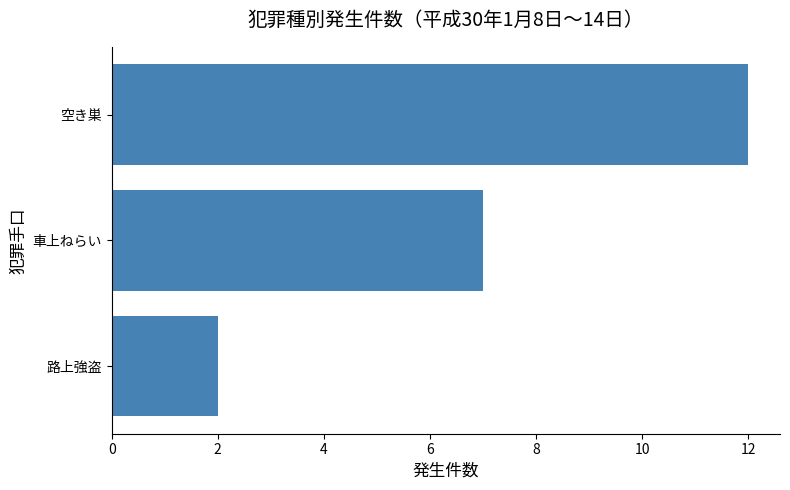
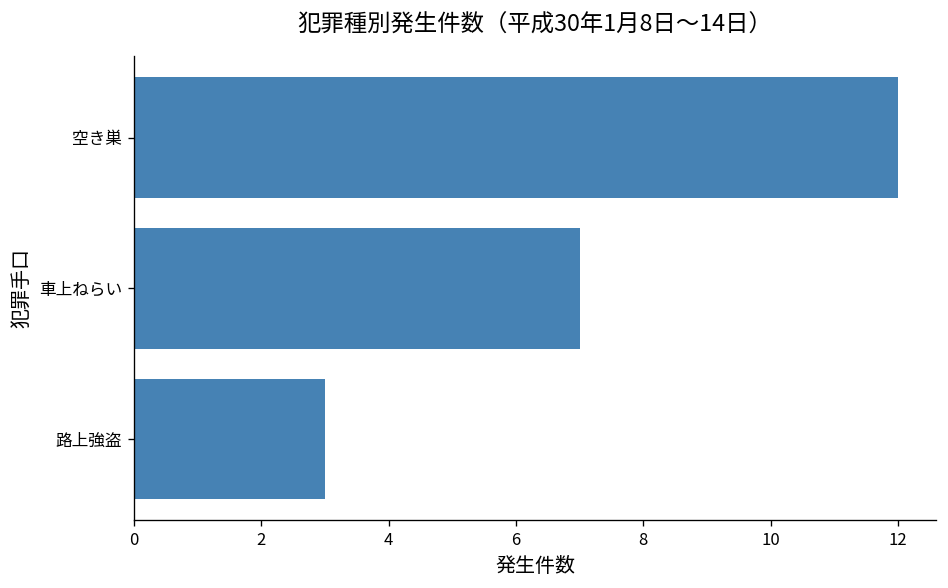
  {
    "空き巣": 12,
    "車上ねらい": 7,
-   "路上強盗": 2
+   "路上強盗": 3
  }
